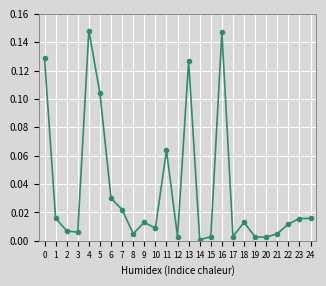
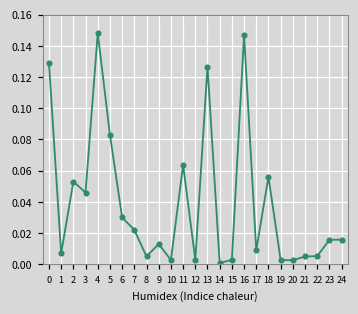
  {
    "0": 0.129,
-   "1": 0.016,
-   "2": 0.007,
-   "3": 0.006,
+   "1": 0.007,
+   "2": 0.053,
+   "3": 0.046,
    "4": 0.148,
-   "5": 0.104,
+   "5": 0.083,
    "6": 0.030,
    "7": 0.022,
    "8": 0.005,
    "9": 0.013,
-   "10": 0.009,
+   "10": 0.003,
    "11": 0.064,
    "12": 0.003,
    "13": 0.127,
    "14": 0.001,
    "15": 0.003,
    "16": 0.147,
-   "17": 0.003,
-   "18": 0.013,
+   "17": 0.009,
+   "18": 0.056,
    "19": 0.003,
    "20": 0.003,
    "21": 0.005,
-   "22": 0.012,
+   "22": 0.005,
    "23": 0.016,
    "24": 0.016
  }
